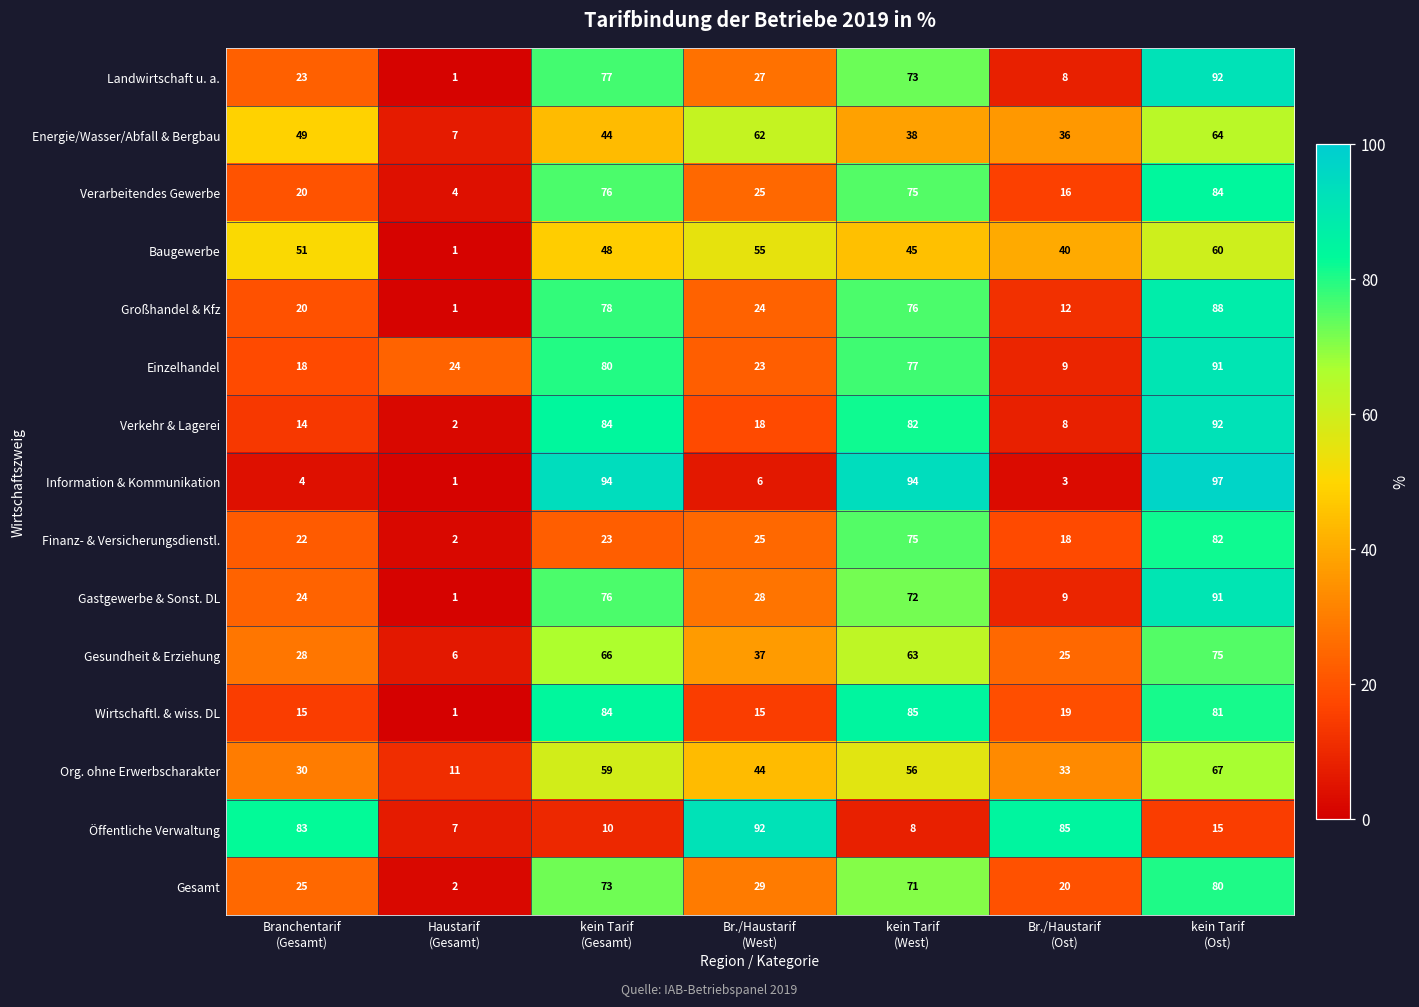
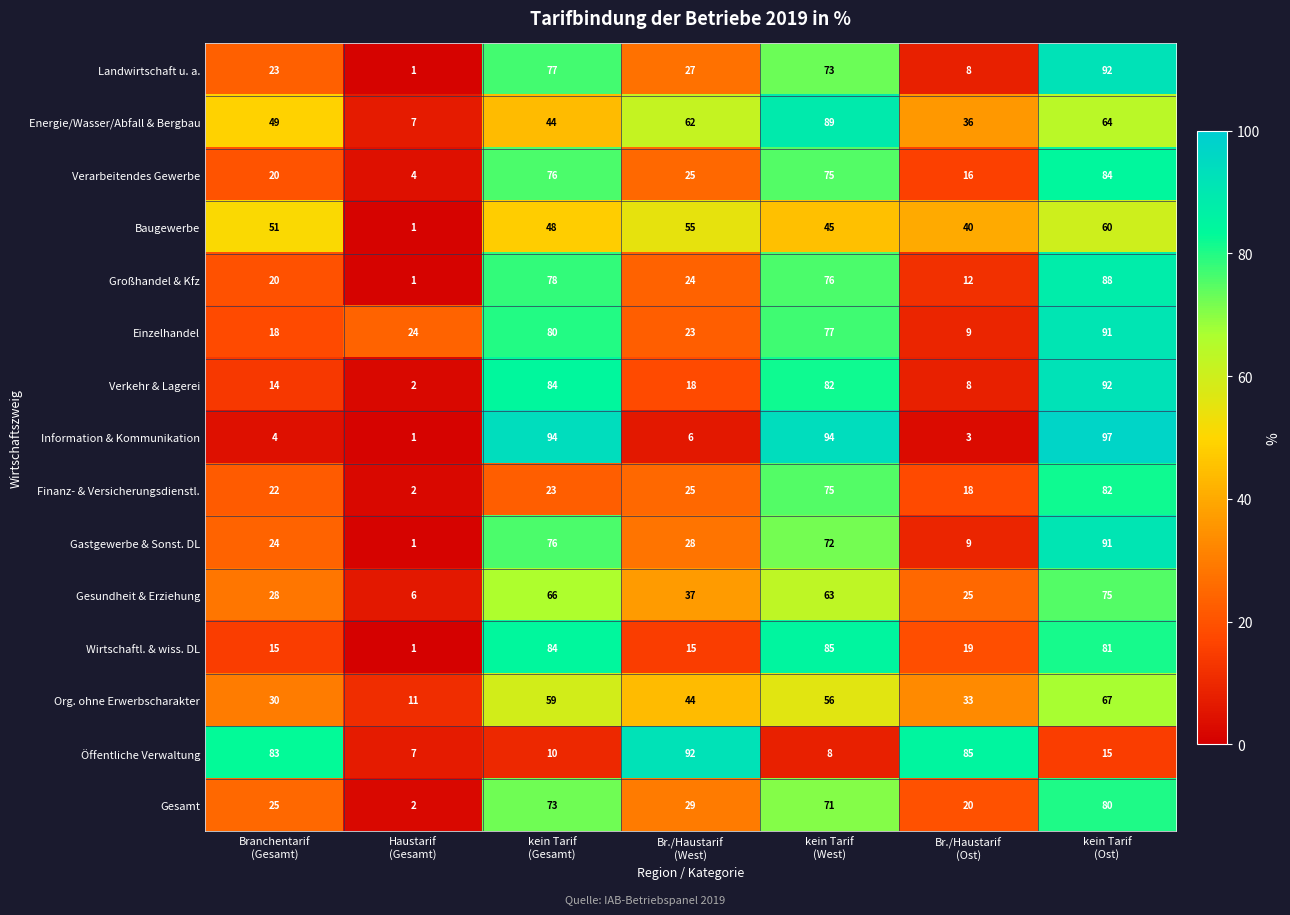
  {
    "Landwirtschaft u. a.": {
      "Branchentarif (Gesamt)": 23,
      "Haustarif (Gesamt)": 1,
      "kein Tarif (Gesamt)": 77,
      "Br./Haustarif (West)": 27,
      "kein Tarif (West)": 73,
      "Br./Haustarif (Ost)": 8,
      "kein Tarif (Ost)": 92
    },
    "Energie/Wasser/Abfall & Bergbau": {
      "Branchentarif (Gesamt)": 49,
      "Haustarif (Gesamt)": 7,
      "kein Tarif (Gesamt)": 44,
      "Br./Haustarif (West)": 62,
-     "kein Tarif (West)": 38,
+     "kein Tarif (West)": 89,
      "Br./Haustarif (Ost)": 36,
      "kein Tarif (Ost)": 64
    },
    "Verarbeitendes Gewerbe": {
      "Branchentarif (Gesamt)": 20,
      "Haustarif (Gesamt)": 4,
      "kein Tarif (Gesamt)": 76,
      "Br./Haustarif (West)": 25,
      "kein Tarif (West)": 75,
      "Br./Haustarif (Ost)": 16,
      "kein Tarif (Ost)": 84
    },
    "Baugewerbe": {
      "Branchentarif (Gesamt)": 51,
      "Haustarif (Gesamt)": 1,
      "kein Tarif (Gesamt)": 48,
      "Br./Haustarif (West)": 55,
      "kein Tarif (West)": 45,
      "Br./Haustarif (Ost)": 40,
      "kein Tarif (Ost)": 60
    },
    "Großhandel & Kfz": {
      "Branchentarif (Gesamt)": 20,
      "Haustarif (Gesamt)": 1,
      "kein Tarif (Gesamt)": 78,
      "Br./Haustarif (West)": 24,
      "kein Tarif (West)": 76,
      "Br./Haustarif (Ost)": 12,
      "kein Tarif (Ost)": 88
    },
    "Einzelhandel": {
      "Branchentarif (Gesamt)": 18,
      "Haustarif (Gesamt)": 24,
      "kein Tarif (Gesamt)": 80,
      "Br./Haustarif (West)": 23,
      "kein Tarif (West)": 77,
      "Br./Haustarif (Ost)": 9,
      "kein Tarif (Ost)": 91
    },
    "Verkehr & Lagerei": {
      "Branchentarif (Gesamt)": 14,
      "Haustarif (Gesamt)": 2,
      "kein Tarif (Gesamt)": 84,
      "Br./Haustarif (West)": 18,
      "kein Tarif (West)": 82,
      "Br./Haustarif (Ost)": 8,
      "kein Tarif (Ost)": 92
    },
    "Information & Kommunikation": {
      "Branchentarif (Gesamt)": 4,
      "Haustarif (Gesamt)": 1,
      "kein Tarif (Gesamt)": 94,
      "Br./Haustarif (West)": 6,
      "kein Tarif (West)": 94,
      "Br./Haustarif (Ost)": 3,
      "kein Tarif (Ost)": 97
    },
    "Finanz- & Versicherungsdienstl.": {
      "Branchentarif (Gesamt)": 22,
      "Haustarif (Gesamt)": 2,
      "kein Tarif (Gesamt)": 23,
      "Br./Haustarif (West)": 25,
      "kein Tarif (West)": 75,
      "Br./Haustarif (Ost)": 18,
      "kein Tarif (Ost)": 82
    },
    "Gastgewerbe & Sonst. DL": {
      "Branchentarif (Gesamt)": 24,
      "Haustarif (Gesamt)": 1,
      "kein Tarif (Gesamt)": 76,
      "Br./Haustarif (West)": 28,
      "kein Tarif (West)": 72,
      "Br./Haustarif (Ost)": 9,
      "kein Tarif (Ost)": 91
    },
    "Gesundheit & Erziehung": {
      "Branchentarif (Gesamt)": 28,
      "Haustarif (Gesamt)": 6,
      "kein Tarif (Gesamt)": 66,
      "Br./Haustarif (West)": 37,
      "kein Tarif (West)": 63,
      "Br./Haustarif (Ost)": 25,
      "kein Tarif (Ost)": 75
    },
    "Wirtschaftl. & wiss. DL": {
      "Branchentarif (Gesamt)": 15,
      "Haustarif (Gesamt)": 1,
      "kein Tarif (Gesamt)": 84,
      "Br./Haustarif (West)": 15,
      "kein Tarif (West)": 85,
      "Br./Haustarif (Ost)": 19,
      "kein Tarif (Ost)": 81
    },
    "Org. ohne Erwerbscharakter": {
      "Branchentarif (Gesamt)": 30,
      "Haustarif (Gesamt)": 11,
      "kein Tarif (Gesamt)": 59,
      "Br./Haustarif (West)": 44,
      "kein Tarif (West)": 56,
      "Br./Haustarif (Ost)": 33,
      "kein Tarif (Ost)": 67
    },
    "Öffentliche Verwaltung": {
      "Branchentarif (Gesamt)": 83,
      "Haustarif (Gesamt)": 7,
      "kein Tarif (Gesamt)": 10,
      "Br./Haustarif (West)": 92,
      "kein Tarif (West)": 8,
      "Br./Haustarif (Ost)": 85,
      "kein Tarif (Ost)": 15
    },
    "Gesamt": {
      "Branchentarif (Gesamt)": 25,
      "Haustarif (Gesamt)": 2,
      "kein Tarif (Gesamt)": 73,
      "Br./Haustarif (West)": 29,
      "kein Tarif (West)": 71,
      "Br./Haustarif (Ost)": 20,
      "kein Tarif (Ost)": 80
    }
  }
